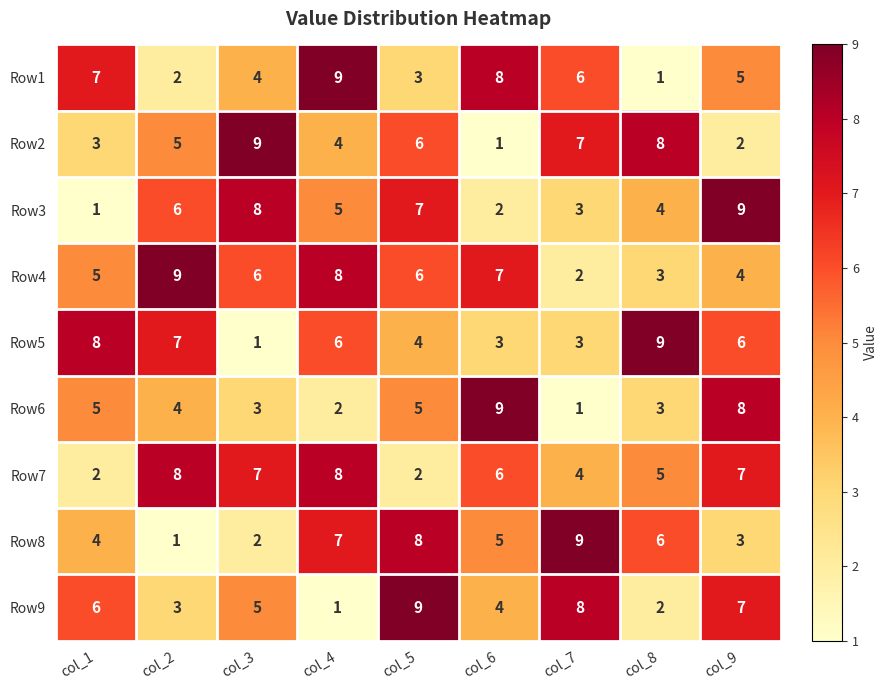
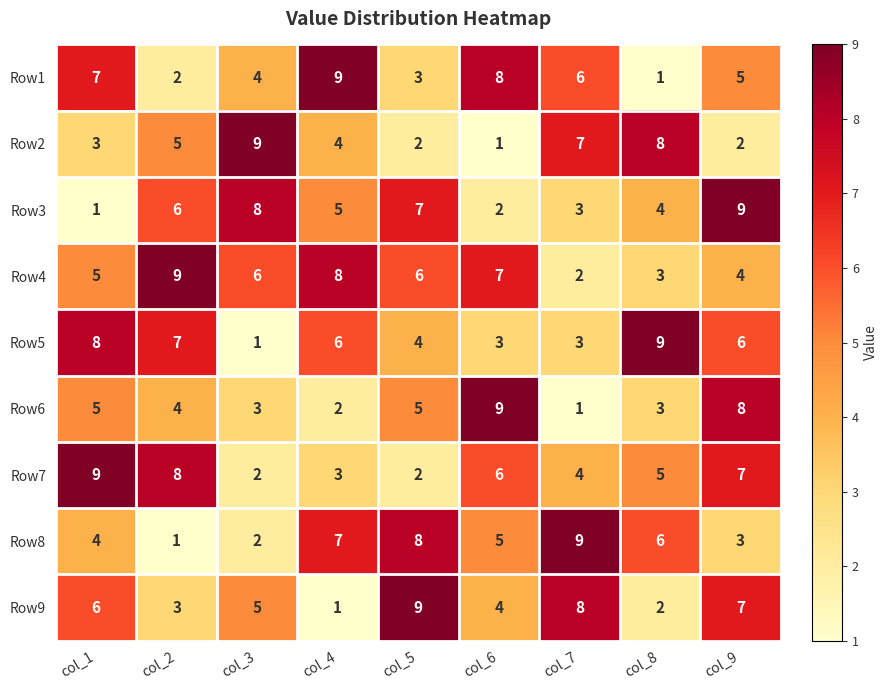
  {
    "Row1": {
      "col_1": 7,
      "col_2": 2,
      "col_3": 4,
      "col_4": 9,
      "col_5": 3,
      "col_6": 8,
      "col_7": 6,
      "col_8": 1,
      "col_9": 5
    },
    "Row2": {
      "col_1": 3,
      "col_2": 5,
      "col_3": 9,
      "col_4": 4,
-     "col_5": 6,
+     "col_5": 2,
      "col_6": 1,
      "col_7": 7,
      "col_8": 8,
      "col_9": 2
    },
    "Row3": {
      "col_1": 1,
      "col_2": 6,
      "col_3": 8,
      "col_4": 5,
      "col_5": 7,
      "col_6": 2,
      "col_7": 3,
      "col_8": 4,
      "col_9": 9
    },
    "Row4": {
      "col_1": 5,
      "col_2": 9,
      "col_3": 6,
      "col_4": 8,
      "col_5": 6,
      "col_6": 7,
      "col_7": 2,
      "col_8": 3,
      "col_9": 4
    },
    "Row5": {
      "col_1": 8,
      "col_2": 7,
      "col_3": 1,
      "col_4": 6,
      "col_5": 4,
      "col_6": 3,
      "col_7": 3,
      "col_8": 9,
      "col_9": 6
    },
    "Row6": {
      "col_1": 5,
      "col_2": 4,
      "col_3": 3,
      "col_4": 2,
      "col_5": 5,
      "col_6": 9,
      "col_7": 1,
      "col_8": 3,
      "col_9": 8
    },
    "Row7": {
-     "col_1": 2,
+     "col_1": 9,
      "col_2": 8,
-     "col_3": 7,
-     "col_4": 8,
+     "col_3": 2,
+     "col_4": 3,
      "col_5": 2,
      "col_6": 6,
      "col_7": 4,
      "col_8": 5,
      "col_9": 7
    },
    "Row8": {
      "col_1": 4,
      "col_2": 1,
      "col_3": 2,
      "col_4": 7,
      "col_5": 8,
      "col_6": 5,
      "col_7": 9,
      "col_8": 6,
      "col_9": 3
    },
    "Row9": {
      "col_1": 6,
      "col_2": 3,
      "col_3": 5,
      "col_4": 1,
      "col_5": 9,
      "col_6": 4,
      "col_7": 8,
      "col_8": 2,
      "col_9": 7
    }
  }
